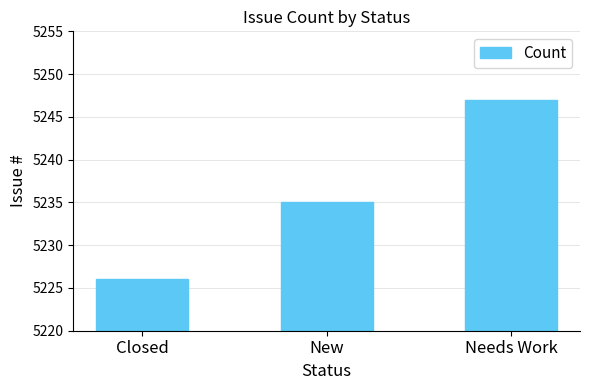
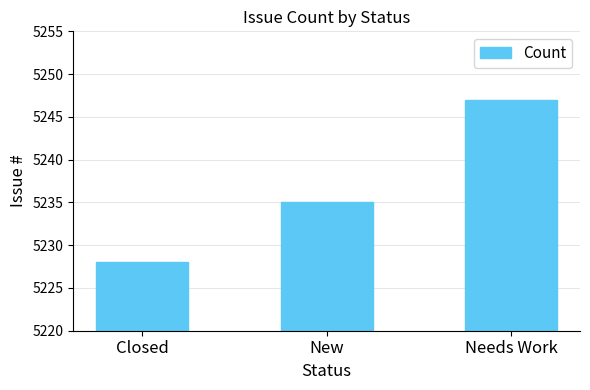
  {
-   "Closed": 5226,
+   "Closed": 5228,
    "New": 5235,
    "Needs Work": 5247
  }
